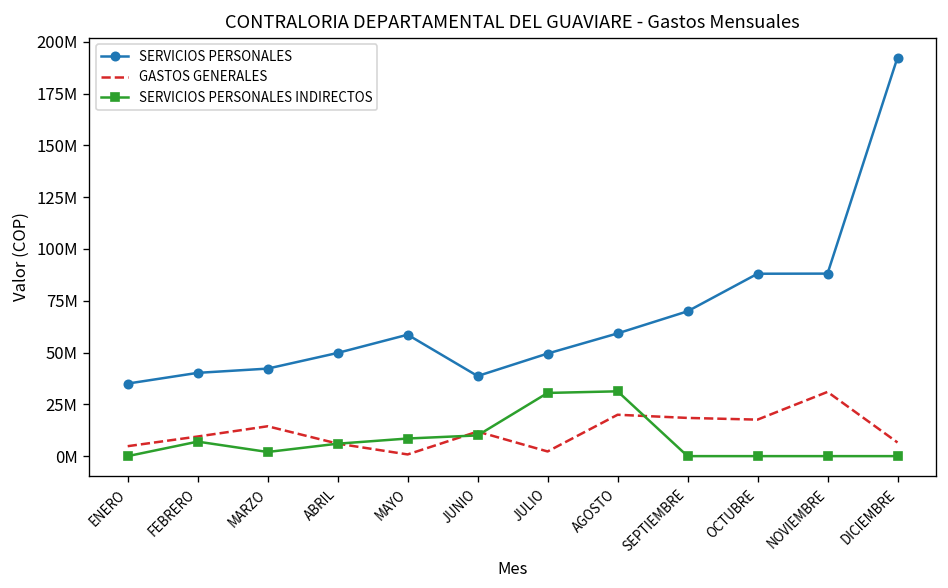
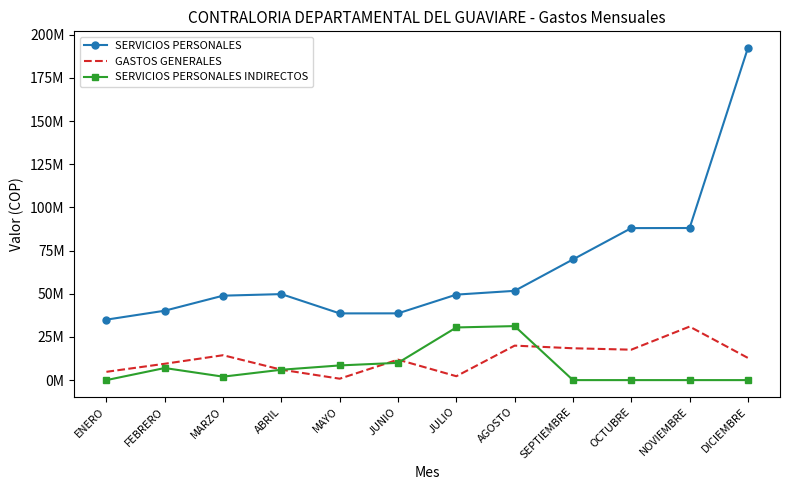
  {
    "SERVICIOS PERSONALES": {
      "ENERO": 35000000,
      "FEBRERO": 40000000,
-     "MARZO": 42000000,
+     "MARZO": 49000000,
      "ABRIL": 50000000,
-     "MAYO": 59000000,
+     "MAYO": 39000000,
      "JUNIO": 39000000,
      "JULIO": 50000000,
-     "AGOSTO": 59000000,
+     "AGOSTO": 52000000,
      "SEPTIEMBRE": 70000000,
      "OCTUBRE": 88000000,
      "NOVIEMBRE": 88000000,
      "DICIEMBRE": 192000000
    },
    "GASTOS GENERALES": {
      "ENERO": 5000000,
      "FEBRERO": 9000000,
      "MARZO": 14000000,
      "MAYO": 1000000,
      "JUNIO": 12000000,
      "JULIO": 2000000,
      "AGOSTO": 20000000,
      "SEPTIEMBRE": 18000000,
      "OCTUBRE": 18000000,
      "NOVIEMBRE": 31000000,
-     "DICIEMBRE": 7000000
+     "DICIEMBRE": 13000000
    },
    "SERVICIOS PERSONALES INDIRECTOS": {
      "ENERO": 0,
      "FEBRERO": 7000000,
      "MARZO": 2000000,
      "MAYO": 9000000,
      "JUNIO": 10000000,
      "JULIO": 31000000,
      "AGOSTO": 31000000,
      "SEPTIEMBRE": 0,
      "OCTUBRE": 0,
      "NOVIEMBRE": 0,
      "DICIEMBRE": 0
    }
  }
